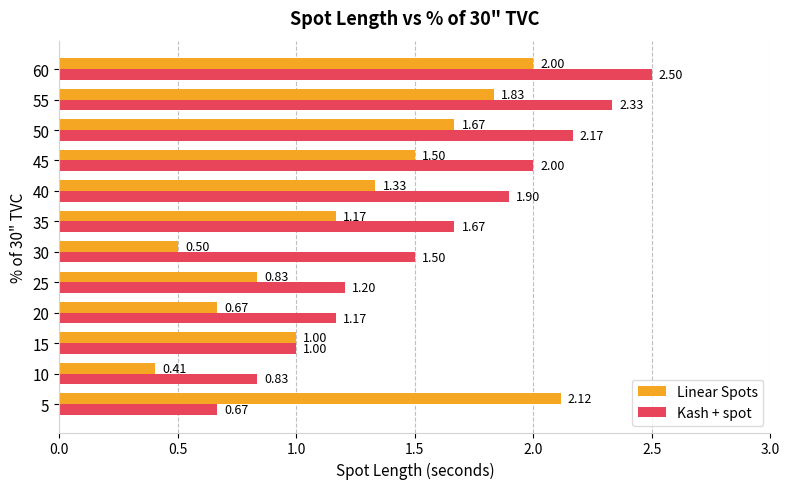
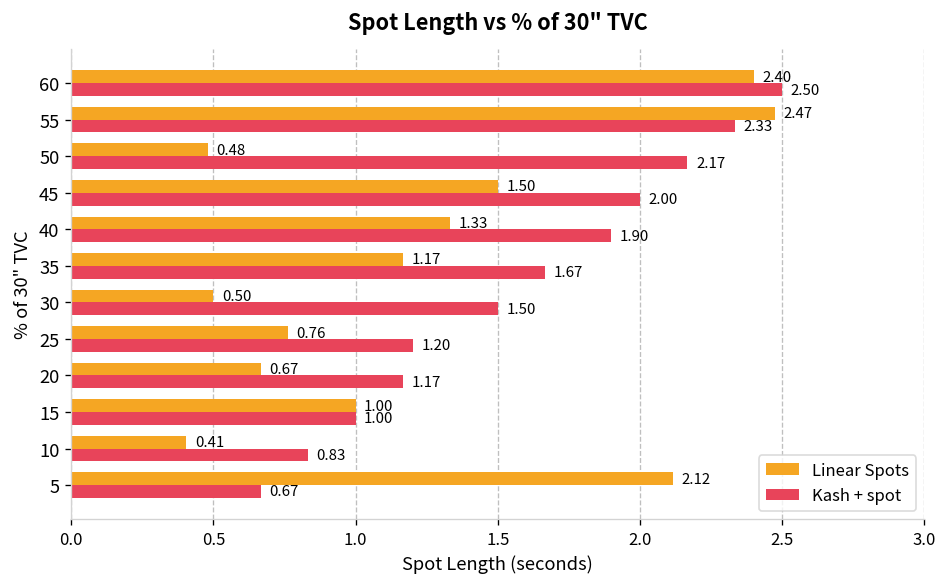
  {
    "Linear Spots": {
-     "60": 2.00,
-     "55": 1.83,
-     "50": 1.67,
+     "60": 2.40,
+     "55": 2.47,
+     "50": 0.48,
      "45": 1.50,
      "40": 1.33,
      "35": 1.17,
      "30": 0.50,
-     "25": 0.83,
+     "25": 0.76,
      "20": 0.67,
      "10": 0.41,
      "5": 2.12
    },
    "Kash + spot": {
      "60": 2.50,
      "55": 2.33,
      "50": 2.17,
      "45": 2.00,
      "40": 1.90,
      "35": 1.67,
      "30": 1.50,
      "25": 1.20,
      "20": 1.17,
      "10": 0.83,
      "5": 0.67
    }
  }
